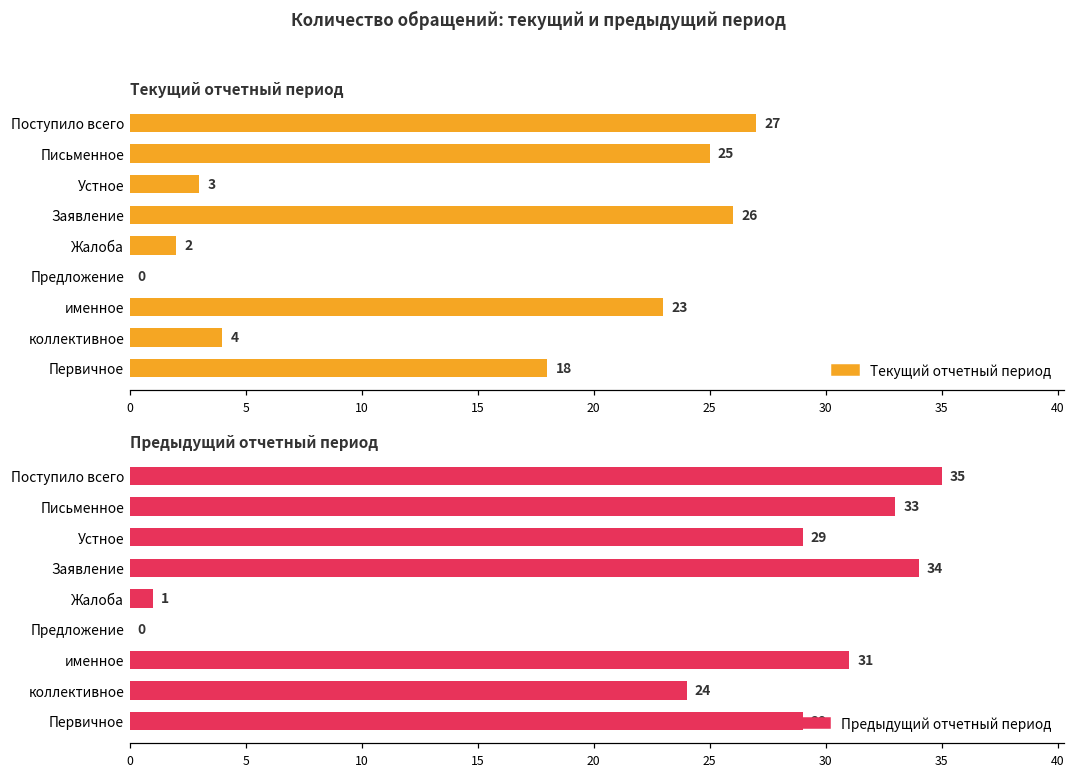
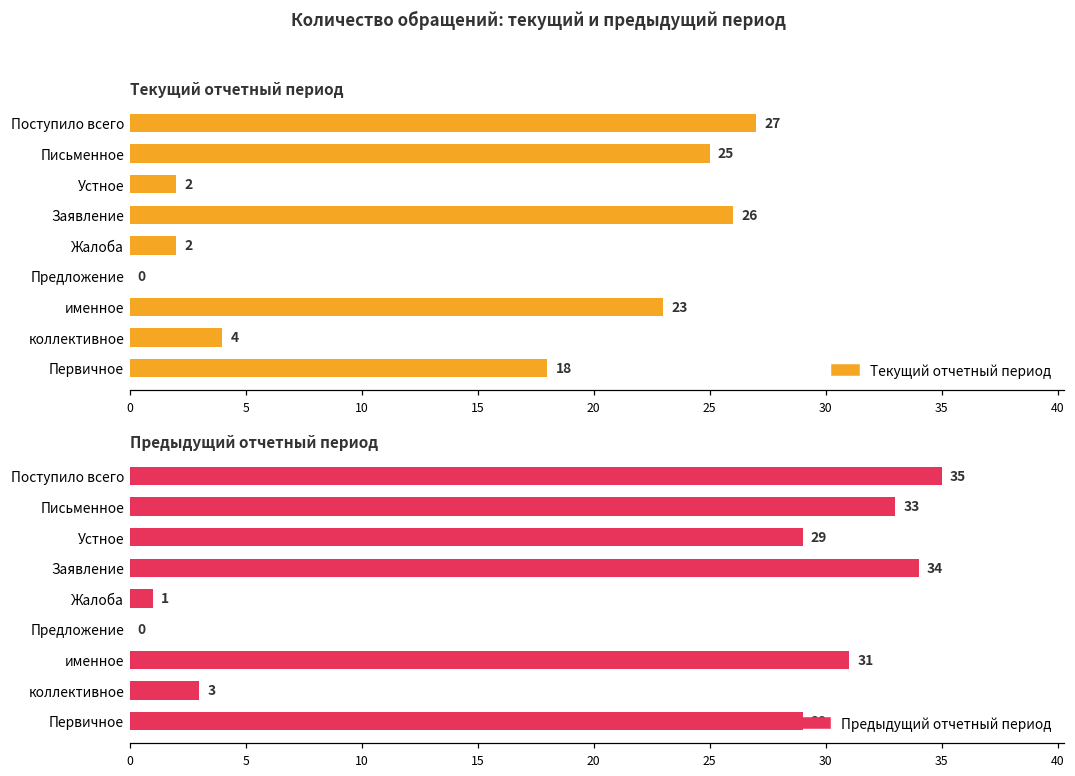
  {
    "Текущий отчетный период": {
      "Поступило всего": 27,
      "Письменное": 25,
-     "Устное": 3,
+     "Устное": 2,
      "Заявление": 26,
      "Жалоба": 2,
      "Предложение": 0,
      "именное": 23,
      "коллективное": 4,
      "Первичное": 18
    },
    "Предыдущий отчетный период": {
      "Поступило всего": 35,
      "Письменное": 33,
      "Устное": 29,
      "Заявление": 34,
      "Жалоба": 1,
      "Предложение": 0,
      "именное": 31,
-     "коллективное": 24,
+     "коллективное": 3,
      "Первичное": 29
    }
  }
